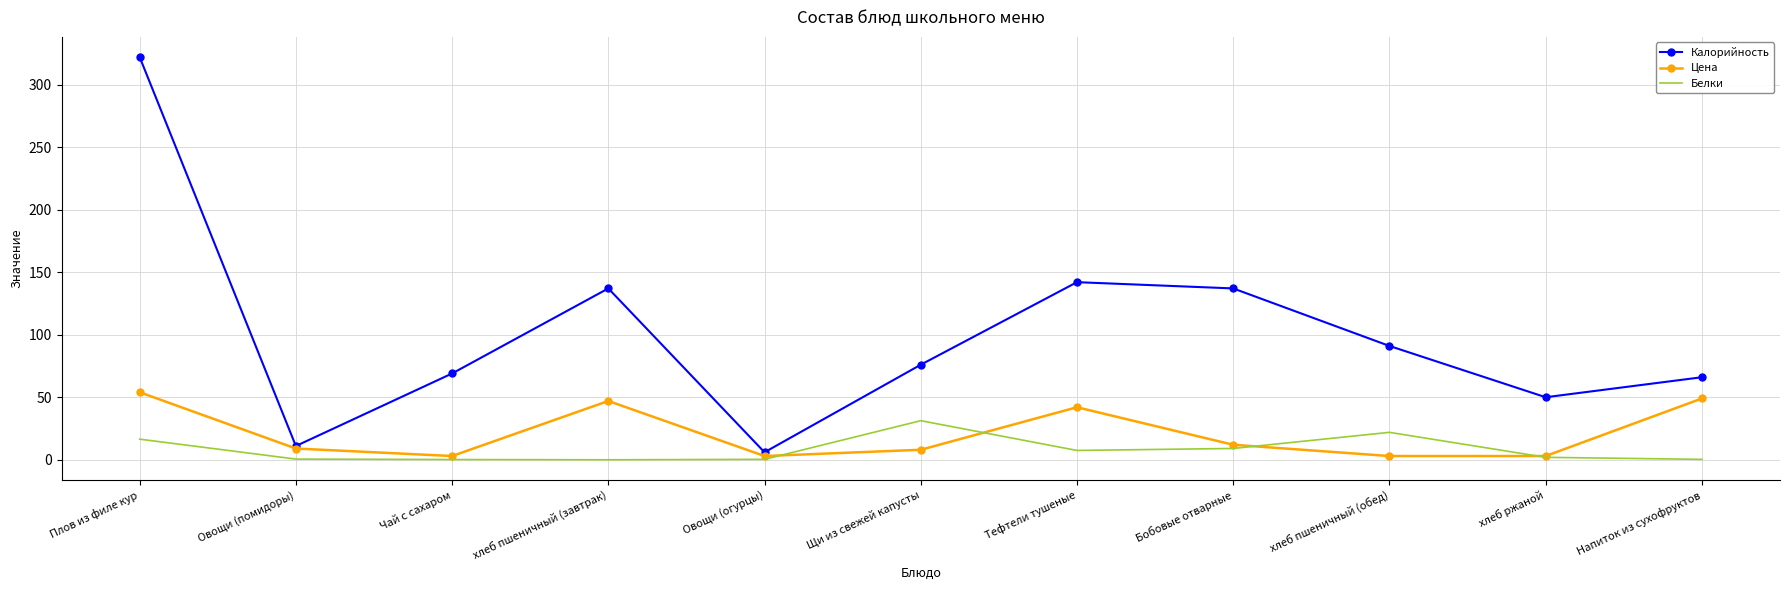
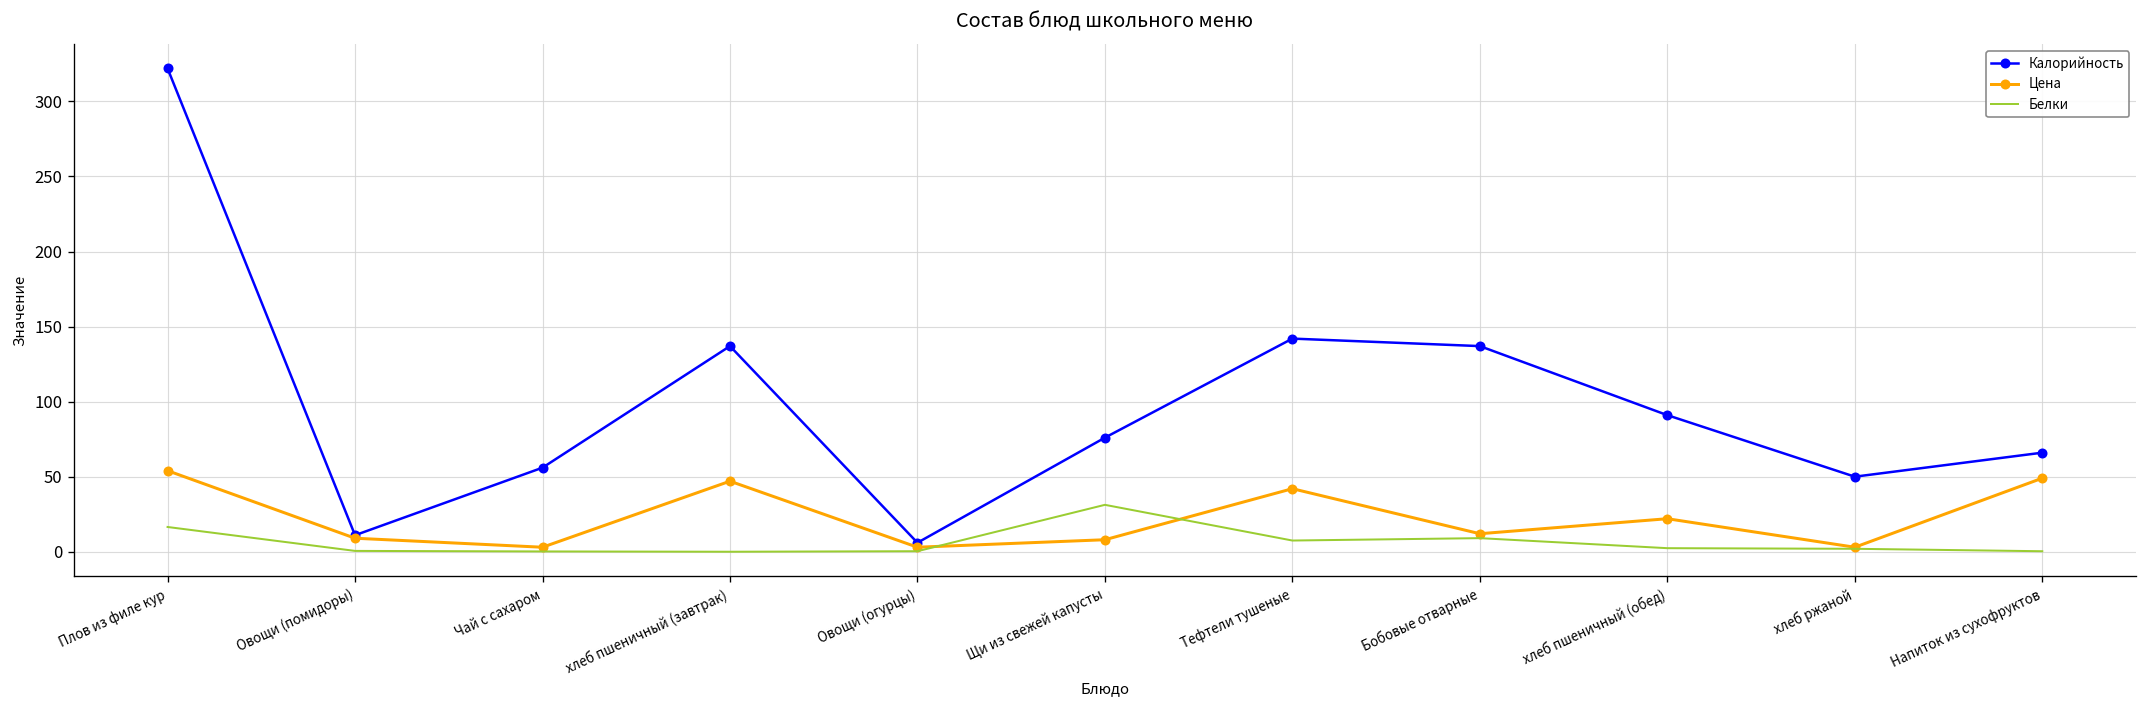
  {
    "Калорийность": {
      "Плов из филе кур": 322,
-     "Чай с сахаром": 69,
+     "Чай с сахаром": 56,
      "хлеб пшеничный (завтрак)": 137,
      "Овощи (огурцы)": 6,
      "Щи из свежей капусты": 76,
      "Тефтели тушеные": 142,
      "Бобовые отварные": 137,
      "хлеб пшеничный (обед)": 91,
      "хлеб ржаной": 50,
      "Напиток из сухофруктов": 66
    },
    "Цена": {
      "Плов из филе кур": 54,
      "Чай с сахаром": 3,
      "хлеб пшеничный (завтрак)": 47,
      "Овощи (огурцы)": 3,
      "Щи из свежей капусты": 8,
      "Тефтели тушеные": 42,
      "Бобовые отварные": 12,
-     "хлеб пшеничный (обед)": 3,
+     "хлеб пшеничный (обед)": 22,
      "Напиток из сухофруктов": 49
    },
    "Белки": {
      "Плов из филе кур": 16,
      "Овощи (помидоры)": 1,
      "Чай с сахаром": 0,
      "хлеб пшеничный (завтрак)": 0,
      "Овощи (огурцы)": 0,
      "Щи из свежей капусты": 31,
      "Тефтели тушеные": 7,
      "Бобовые отварные": 9,
-     "хлеб пшеничный (обед)": 22,
+     "хлеб пшеничный (обед)": 2,
      "Напиток из сухофруктов": 0
    }
  }
